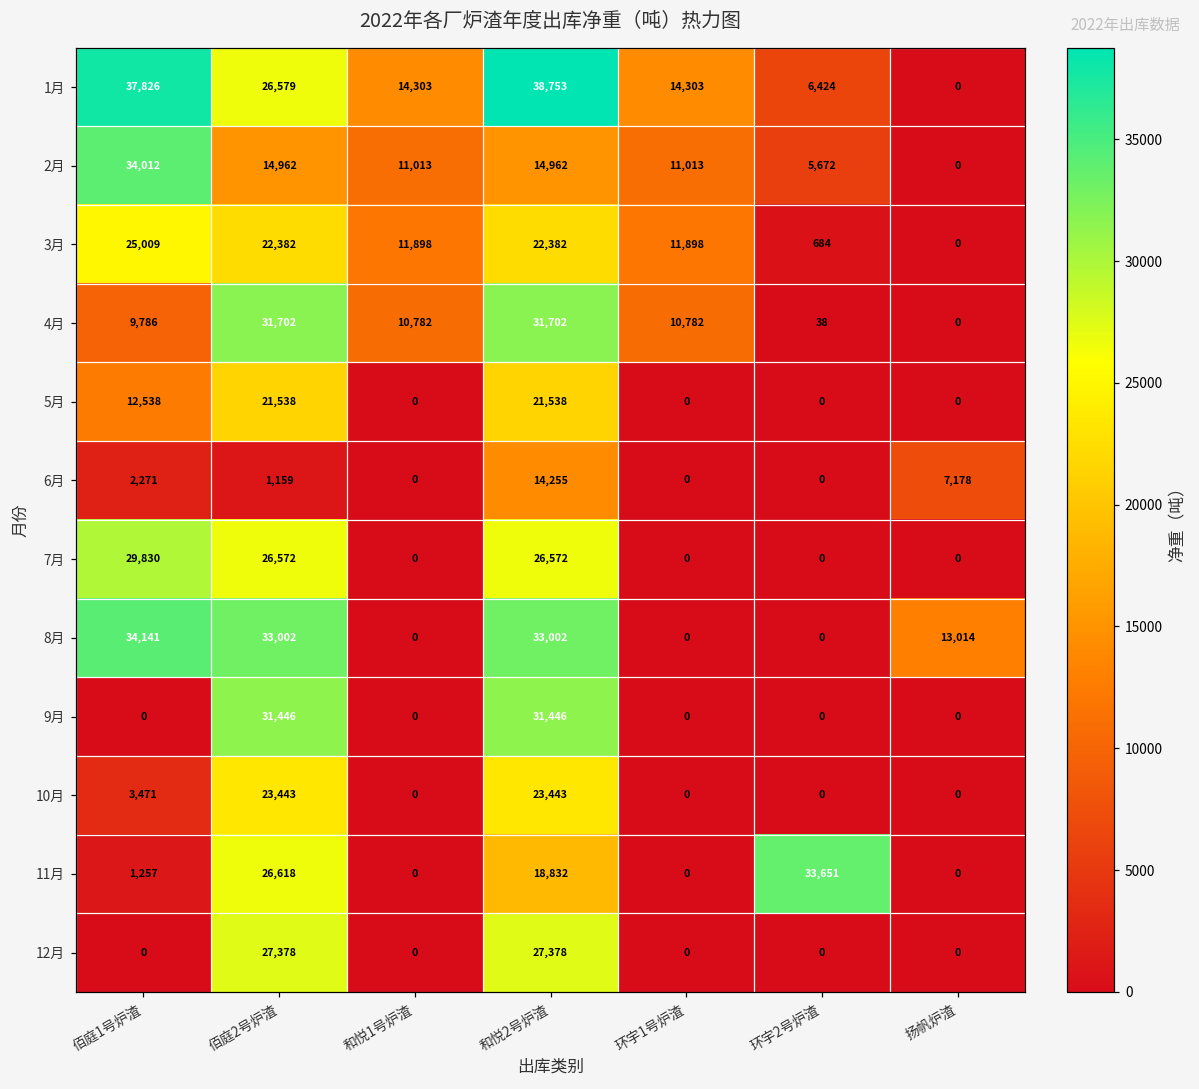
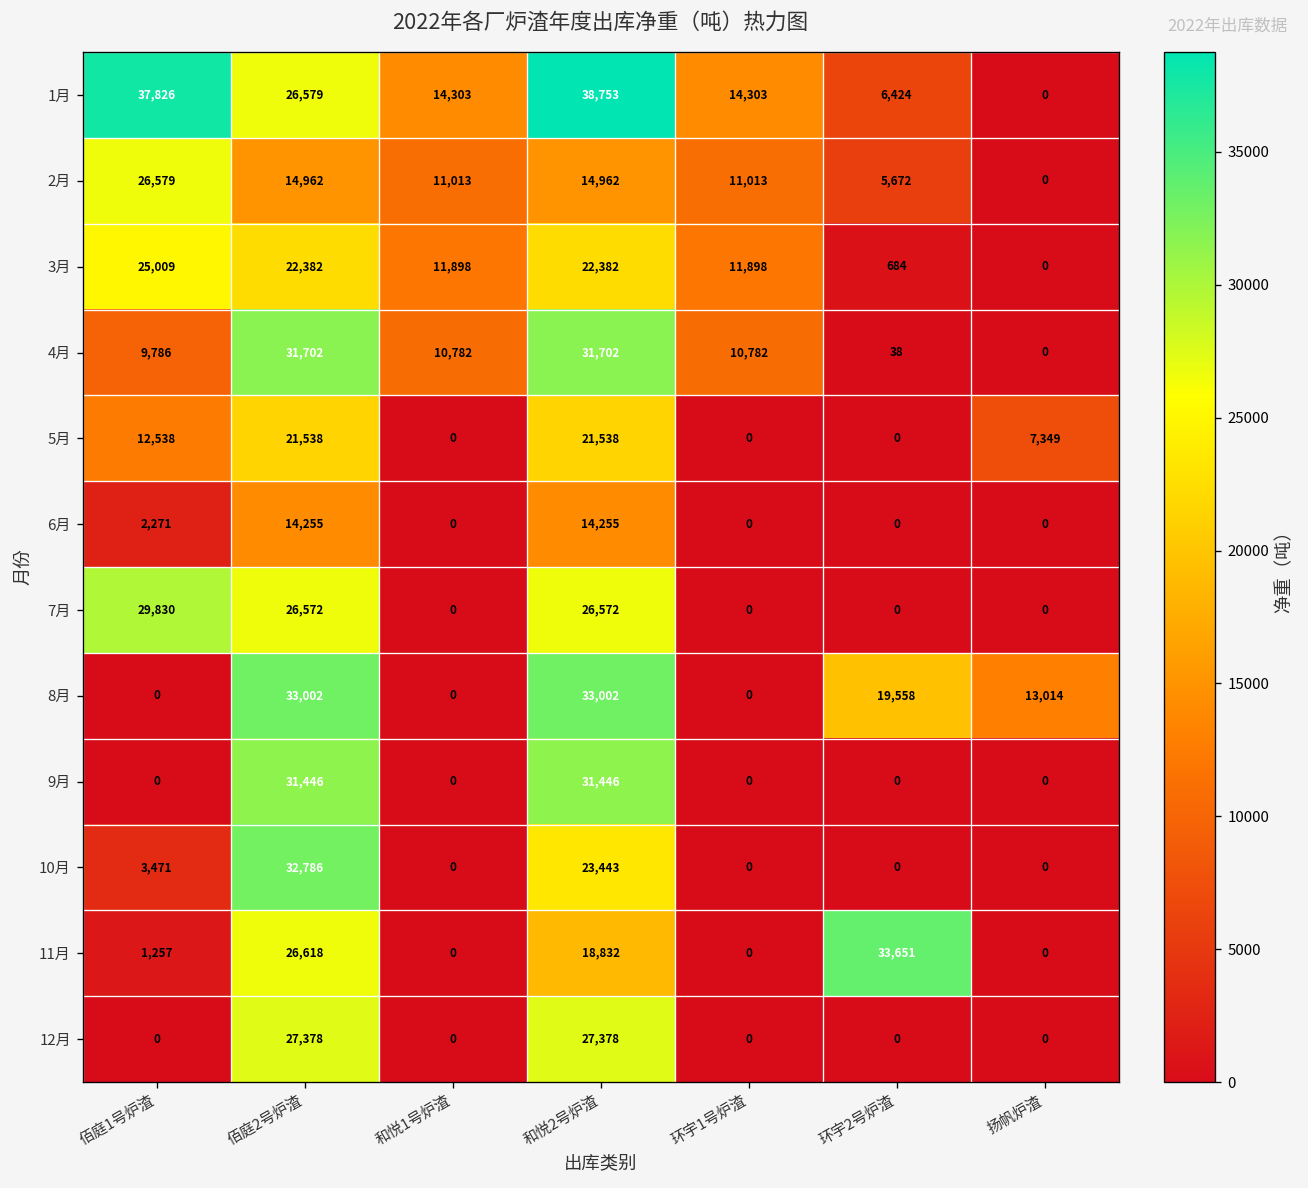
  {
    "1月": {
      "佰庭1号炉渣": "37,826",
      "佰庭2号炉渣": "26,579",
      "和悦1号炉渣": "14,303",
      "和悦2号炉渣": "38,753",
      "环宇1号炉渣": "14,303",
      "环宇2号炉渣": "6,424",
      "扬帆炉渣": "0"
    },
    "2月": {
-     "佰庭1号炉渣": "34,012",
+     "佰庭1号炉渣": "26,579",
      "佰庭2号炉渣": "14,962",
      "和悦1号炉渣": "11,013",
      "和悦2号炉渣": "14,962",
      "环宇1号炉渣": "11,013",
      "环宇2号炉渣": "5,672",
      "扬帆炉渣": "0"
    },
    "3月": {
      "佰庭1号炉渣": "25,009",
      "佰庭2号炉渣": "22,382",
      "和悦1号炉渣": "11,898",
      "和悦2号炉渣": "22,382",
      "环宇1号炉渣": "11,898",
      "环宇2号炉渣": "684",
      "扬帆炉渣": "0"
    },
    "4月": {
      "佰庭1号炉渣": "9,786",
      "佰庭2号炉渣": "31,702",
      "和悦1号炉渣": "10,782",
      "和悦2号炉渣": "31,702",
      "环宇1号炉渣": "10,782",
      "环宇2号炉渣": "38",
      "扬帆炉渣": "0"
    },
    "5月": {
      "佰庭1号炉渣": "12,538",
      "佰庭2号炉渣": "21,538",
      "和悦1号炉渣": "0",
      "和悦2号炉渣": "21,538",
      "环宇1号炉渣": "0",
      "环宇2号炉渣": "0",
-     "扬帆炉渣": "0"
+     "扬帆炉渣": "7,349"
    },
    "6月": {
      "佰庭1号炉渣": "2,271",
-     "佰庭2号炉渣": "1,159",
+     "佰庭2号炉渣": "14,255",
      "和悦1号炉渣": "0",
      "和悦2号炉渣": "14,255",
      "环宇1号炉渣": "0",
      "环宇2号炉渣": "0",
-     "扬帆炉渣": "7,178"
+     "扬帆炉渣": "0"
    },
    "7月": {
      "佰庭1号炉渣": "29,830",
      "佰庭2号炉渣": "26,572",
      "和悦1号炉渣": "0",
      "和悦2号炉渣": "26,572",
      "环宇1号炉渣": "0",
      "环宇2号炉渣": "0",
      "扬帆炉渣": "0"
    },
    "8月": {
-     "佰庭1号炉渣": "34,141",
+     "佰庭1号炉渣": "0",
      "佰庭2号炉渣": "33,002",
      "和悦1号炉渣": "0",
      "和悦2号炉渣": "33,002",
      "环宇1号炉渣": "0",
-     "环宇2号炉渣": "0",
+     "环宇2号炉渣": "19,558",
      "扬帆炉渣": "13,014"
    },
    "9月": {
      "佰庭1号炉渣": "0",
      "佰庭2号炉渣": "31,446",
      "和悦1号炉渣": "0",
      "和悦2号炉渣": "31,446",
      "环宇1号炉渣": "0",
      "环宇2号炉渣": "0",
      "扬帆炉渣": "0"
    },
    "10月": {
      "佰庭1号炉渣": "3,471",
-     "佰庭2号炉渣": "23,443",
+     "佰庭2号炉渣": "32,786",
      "和悦1号炉渣": "0",
      "和悦2号炉渣": "23,443",
      "环宇1号炉渣": "0",
      "环宇2号炉渣": "0",
      "扬帆炉渣": "0"
    },
    "11月": {
      "佰庭1号炉渣": "1,257",
      "佰庭2号炉渣": "26,618",
      "和悦1号炉渣": "0",
      "和悦2号炉渣": "18,832",
      "环宇1号炉渣": "0",
      "环宇2号炉渣": "33,651",
      "扬帆炉渣": "0"
    },
    "12月": {
      "佰庭1号炉渣": "0",
      "佰庭2号炉渣": "27,378",
      "和悦1号炉渣": "0",
      "和悦2号炉渣": "27,378",
      "环宇1号炉渣": "0",
      "环宇2号炉渣": "0",
      "扬帆炉渣": "0"
    }
  }
